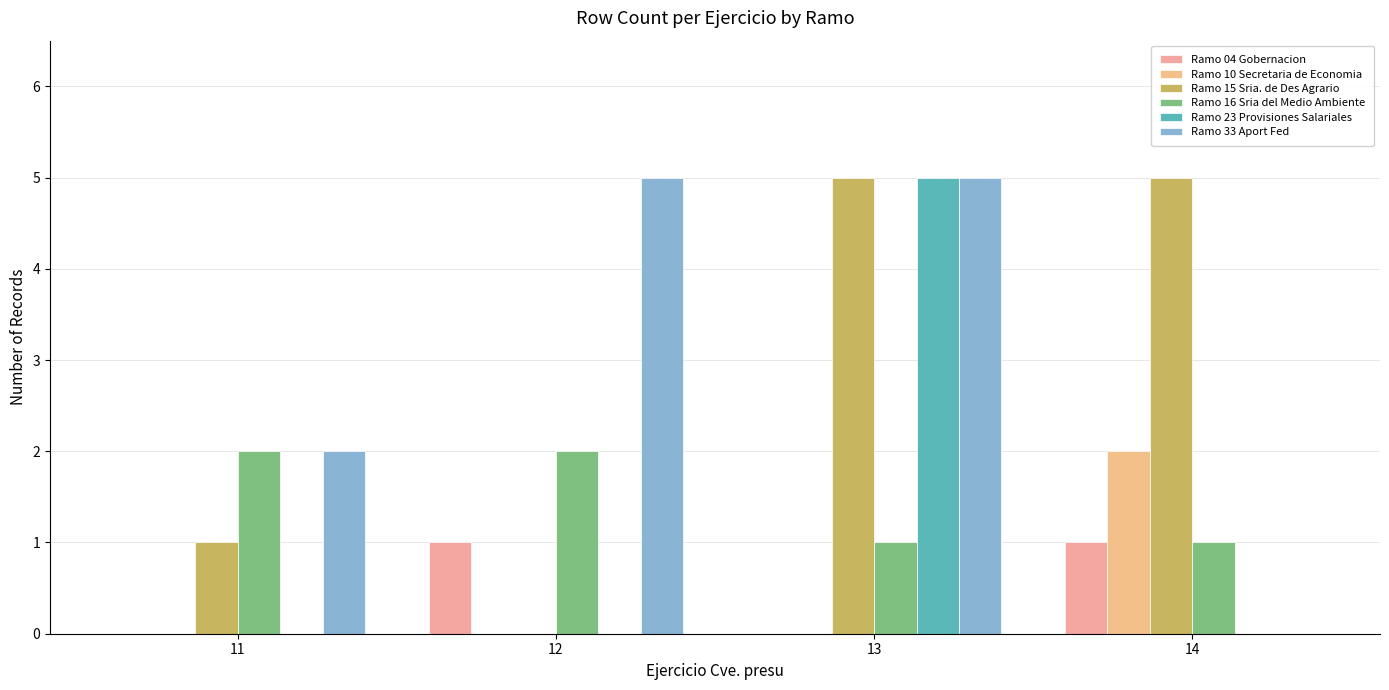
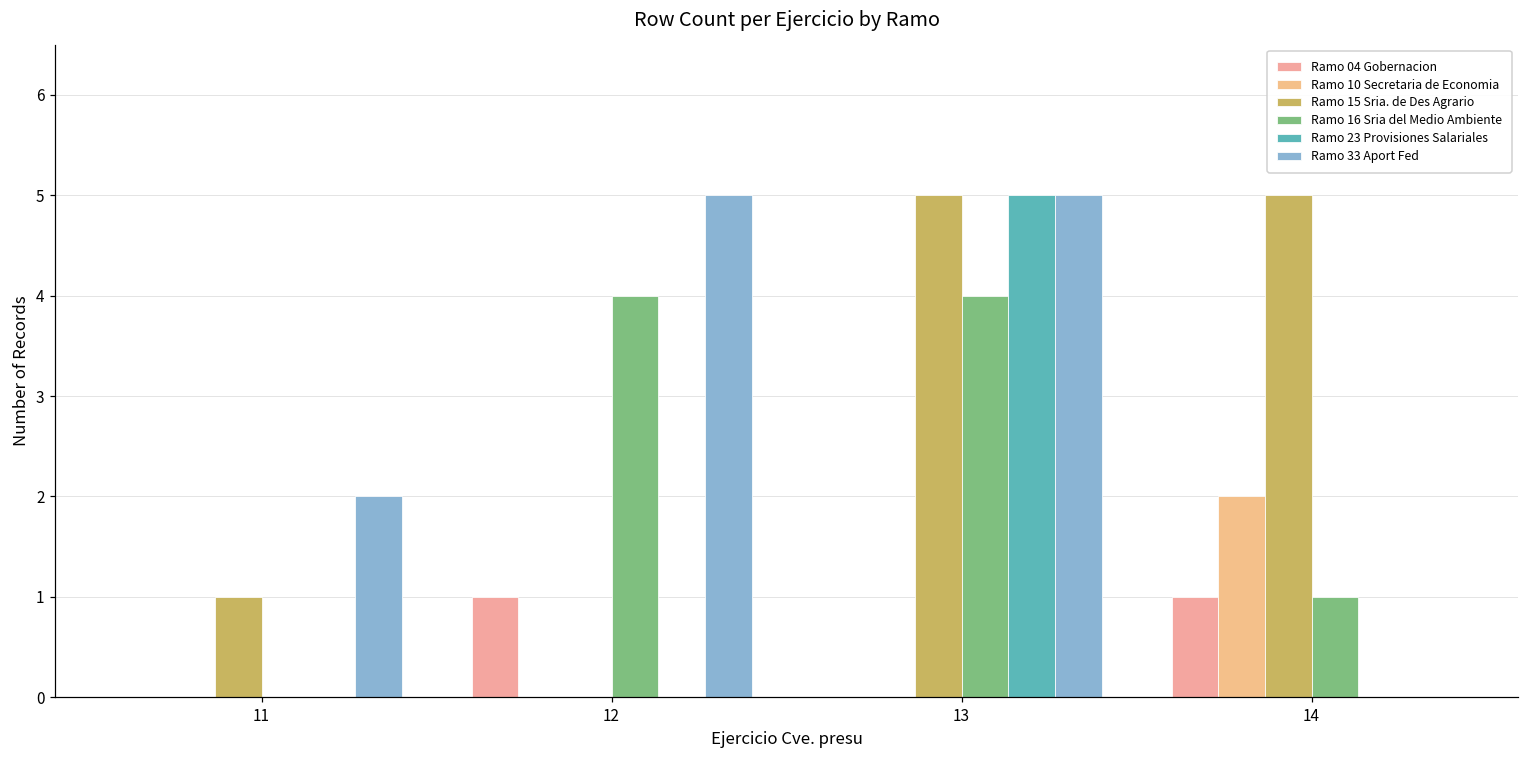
  {
    "Ramo 15 Sria. de Des Agrario": {
      "11": 1,
      "12": 0,
      "13": 5,
      "14": 5
    },
    "Ramo 16 Sria del Medio Ambiente": {
-     "11": 2,
-     "12": 2,
-     "13": 1,
+     "11": 0,
+     "12": 4,
+     "13": 4,
      "14": 1
    }
  }
